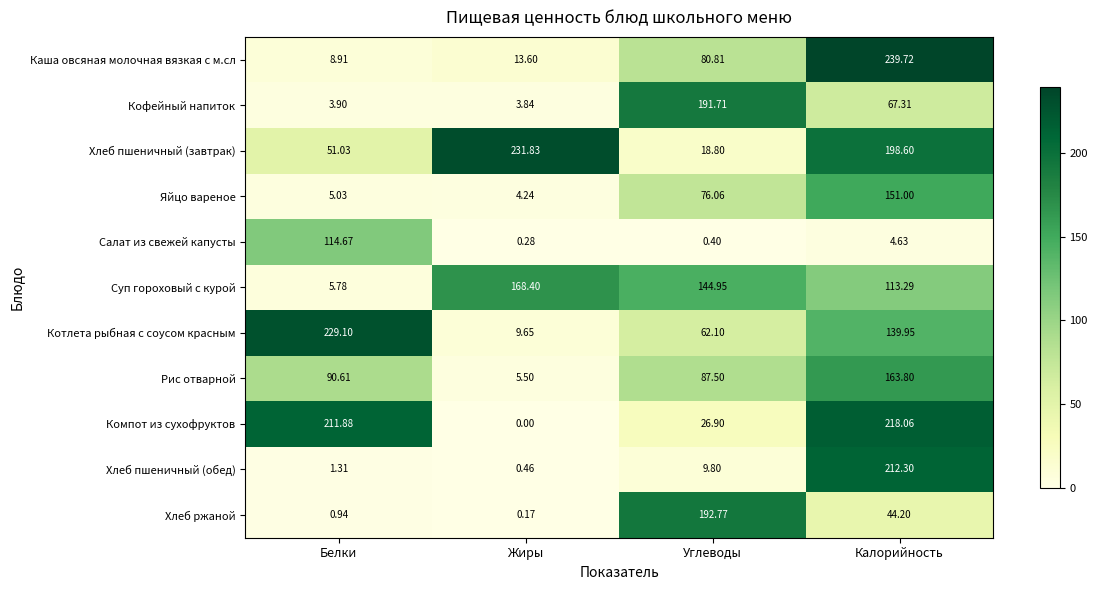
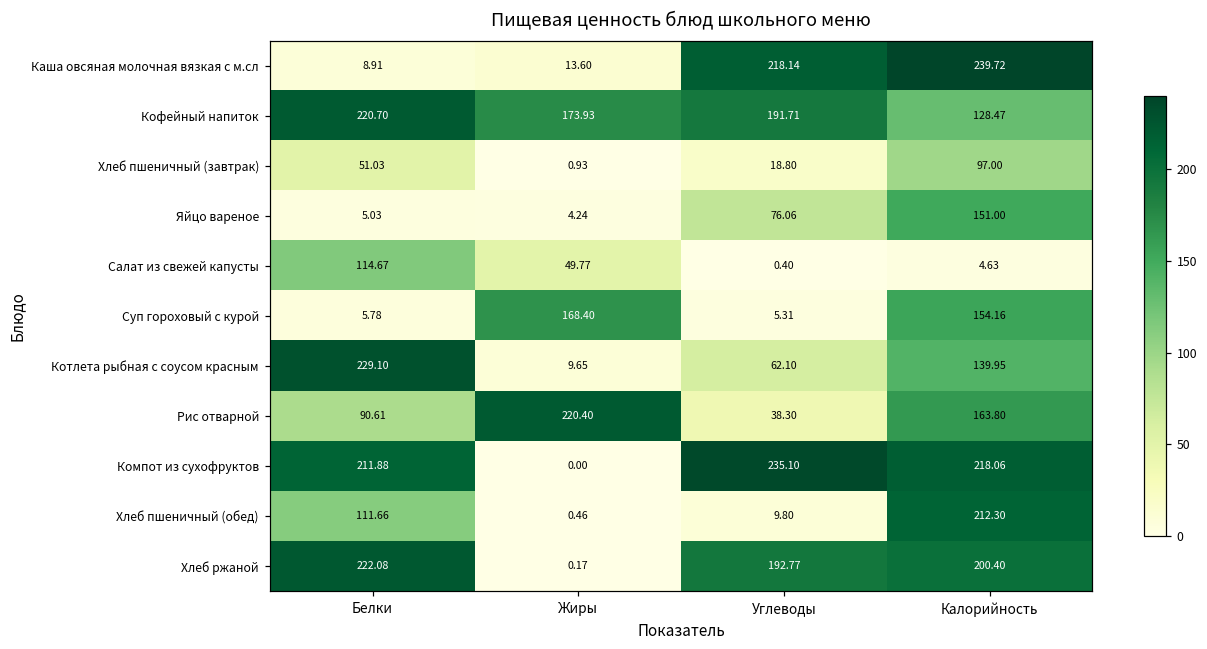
  {
    "Каша овсяная молочная вязкая с м.сл": {
      "Белки": 8.91,
      "Жиры": 13.60,
-     "Углеводы": 80.81,
+     "Углеводы": 218.14,
      "Калорийность": 239.72
    },
    "Кофейный напиток": {
-     "Белки": 3.90,
-     "Жиры": 3.84,
+     "Белки": 220.70,
+     "Жиры": 173.93,
      "Углеводы": 191.71,
-     "Калорийность": 67.31
+     "Калорийность": 128.47
    },
    "Хлеб пшеничный (завтрак)": {
      "Белки": 51.03,
-     "Жиры": 231.83,
+     "Жиры": 0.93,
      "Углеводы": 18.80,
-     "Калорийность": 198.60
+     "Калорийность": 97.00
    },
    "Яйцо вареное": {
      "Белки": 5.03,
      "Жиры": 4.24,
      "Углеводы": 76.06,
      "Калорийность": 151.00
    },
    "Салат из свежей капусты": {
      "Белки": 114.67,
-     "Жиры": 0.28,
+     "Жиры": 49.77,
      "Углеводы": 0.40,
      "Калорийность": 4.63
    },
    "Суп гороховый с курой": {
      "Белки": 5.78,
      "Жиры": 168.40,
-     "Углеводы": 144.95,
-     "Калорийность": 113.29
+     "Углеводы": 5.31,
+     "Калорийность": 154.16
    },
    "Котлета рыбная с соусом красным": {
      "Белки": 229.10,
      "Жиры": 9.65,
      "Углеводы": 62.10,
      "Калорийность": 139.95
    },
    "Рис отварной": {
      "Белки": 90.61,
-     "Жиры": 5.50,
-     "Углеводы": 87.50,
+     "Жиры": 220.40,
+     "Углеводы": 38.30,
      "Калорийность": 163.80
    },
    "Компот из сухофруктов": {
      "Белки": 211.88,
      "Жиры": 0.00,
-     "Углеводы": 26.90,
+     "Углеводы": 235.10,
      "Калорийность": 218.06
    },
    "Хлеб пшеничный (обед)": {
-     "Белки": 1.31,
+     "Белки": 111.66,
      "Жиры": 0.46,
      "Углеводы": 9.80,
      "Калорийность": 212.30
    },
    "Хлеб ржаной": {
-     "Белки": 0.94,
+     "Белки": 222.08,
      "Жиры": 0.17,
      "Углеводы": 192.77,
-     "Калорийность": 44.20
+     "Калорийность": 200.40
    }
  }
